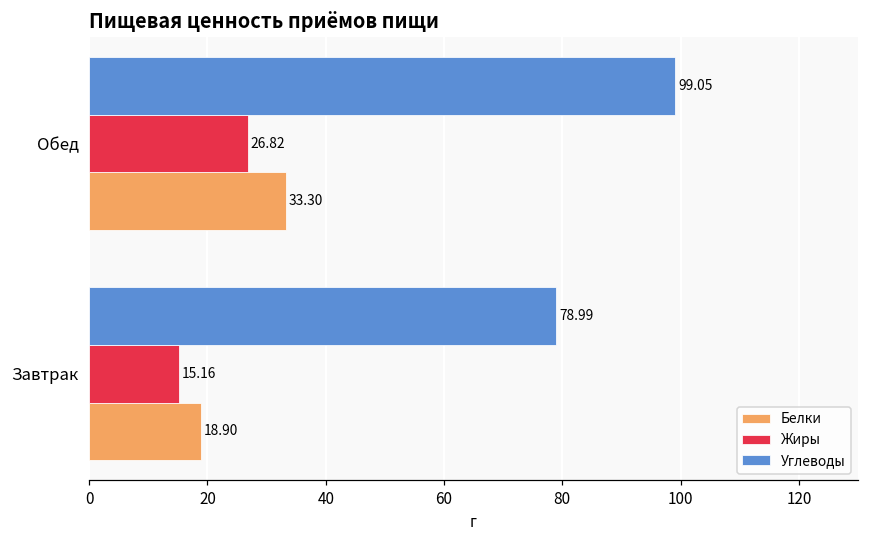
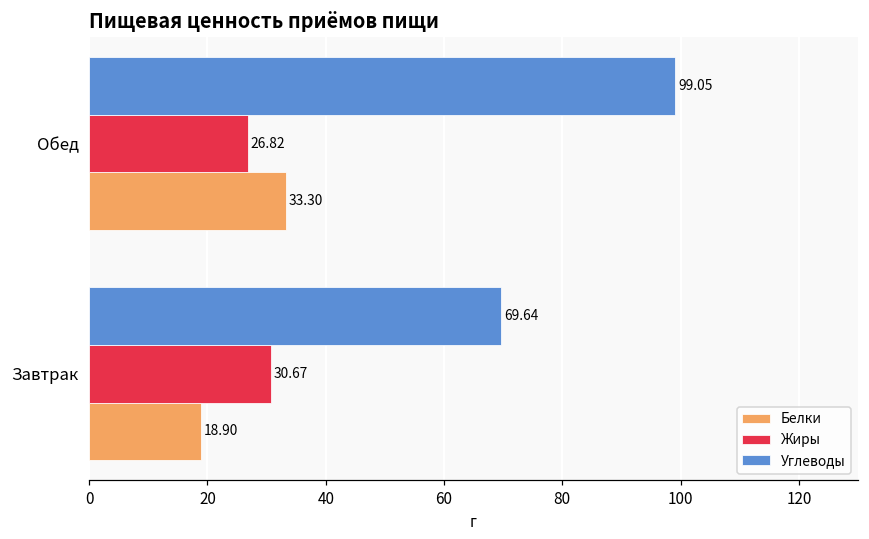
  {
    "Белки": {
      "Обед": 33.30,
      "Завтрак": 18.90
    },
    "Жиры": {
      "Обед": 26.82,
-     "Завтрак": 15.16
+     "Завтрак": 30.67
    },
    "Углеводы": {
      "Обед": 99.05,
-     "Завтрак": 78.99
+     "Завтрак": 69.64
    }
  }
